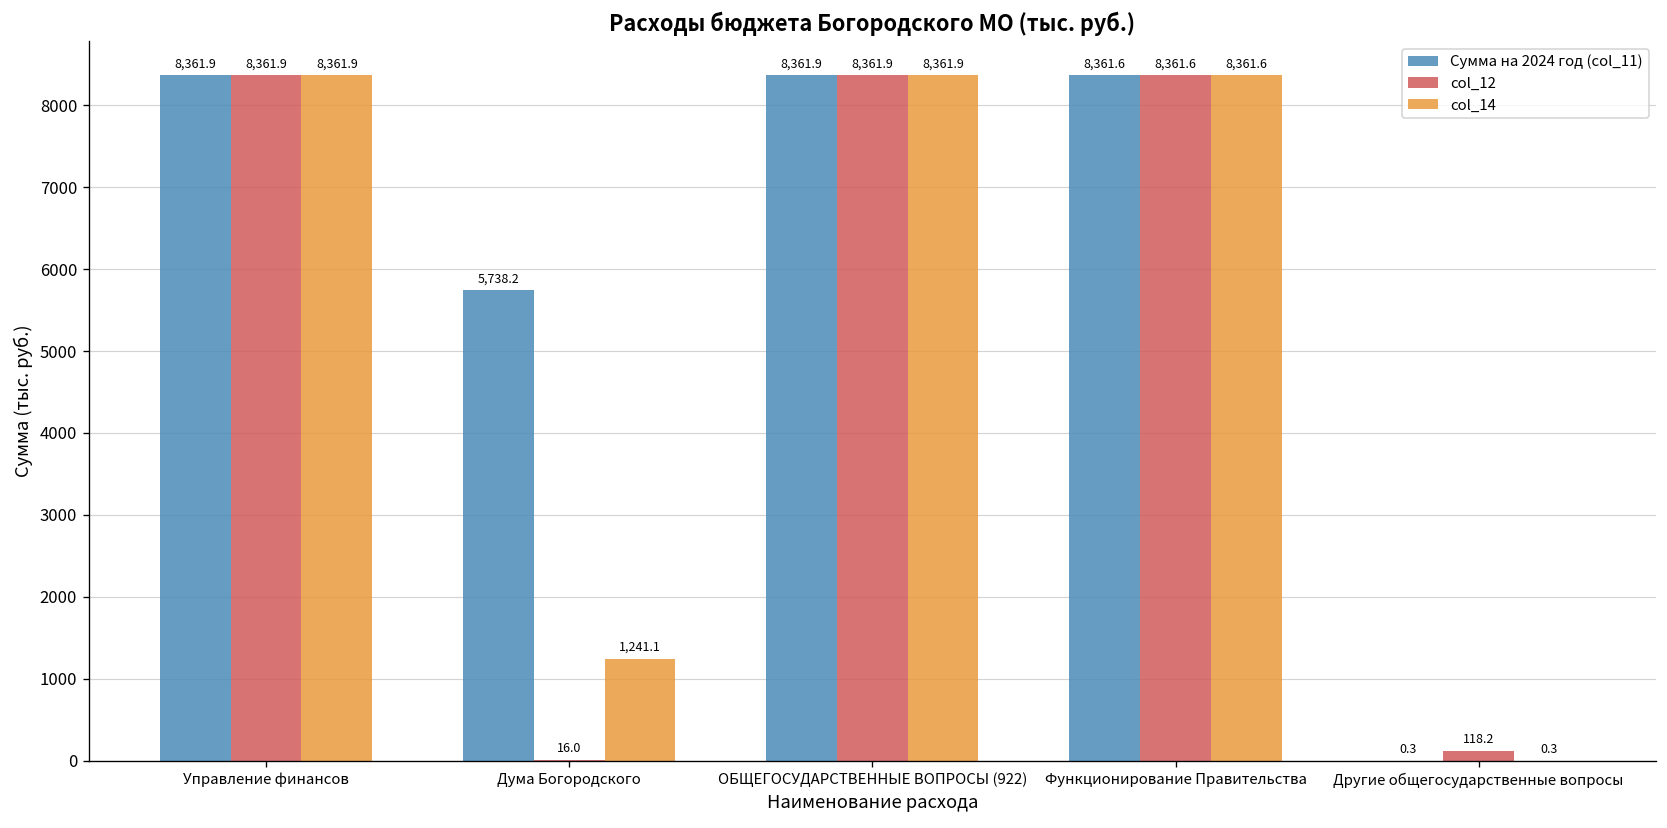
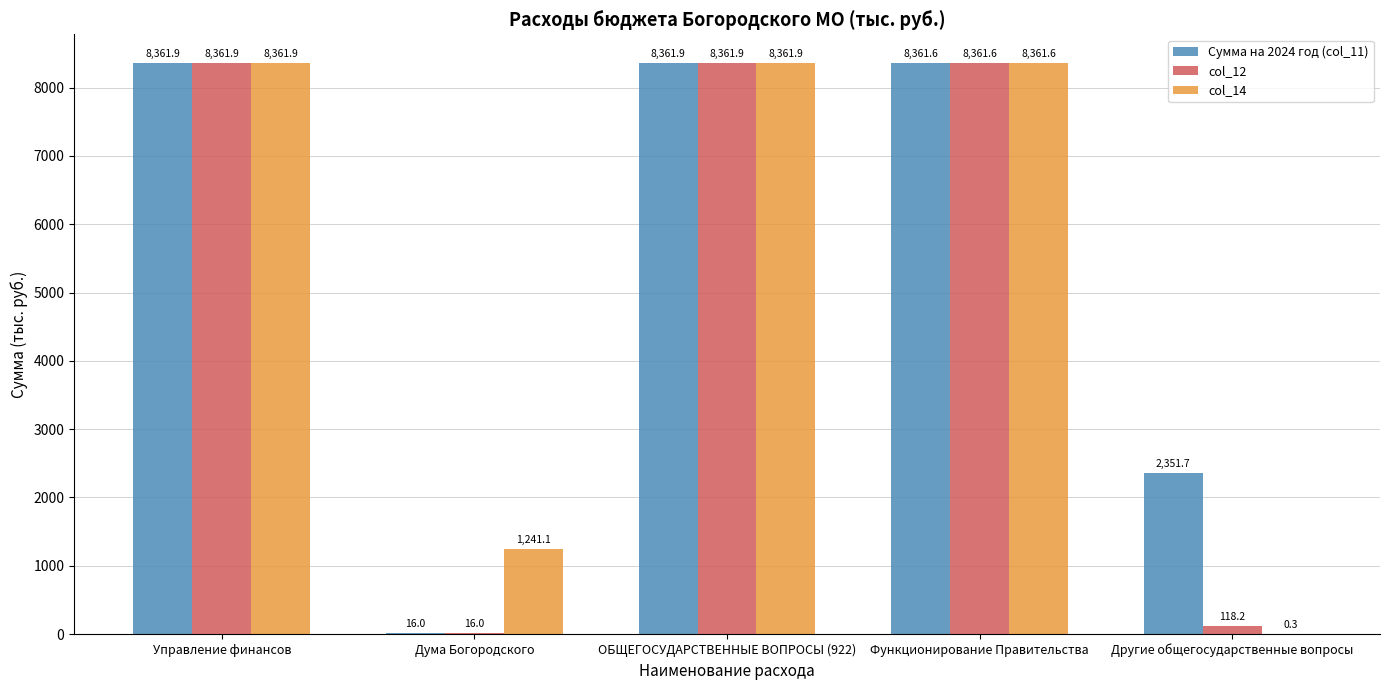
  {
    "Сумма на 2024 год (col_11)": {
      "Управление финансов": "8,361.9",
-     "Дума Богородского": "5,738.2",
+     "Дума Богородского": "16.0",
      "ОБЩЕГОСУДАРСТВЕННЫЕ ВОПРОСЫ (922)": "8,361.9",
      "Функционирование Правительства": "8,361.6",
-     "Другие общегосударственные вопросы": "0.3"
+     "Другие общегосударственные вопросы": "2,351.7"
    },
    "col_12": {
      "Управление финансов": "8,361.9",
      "Дума Богородского": "16.0",
      "ОБЩЕГОСУДАРСТВЕННЫЕ ВОПРОСЫ (922)": "8,361.9",
      "Функционирование Правительства": "8,361.6",
      "Другие общегосударственные вопросы": "118.2"
    },
    "col_14": {
      "Управление финансов": "8,361.9",
      "Дума Богородского": "1,241.1",
      "ОБЩЕГОСУДАРСТВЕННЫЕ ВОПРОСЫ (922)": "8,361.9",
      "Функционирование Правительства": "8,361.6",
      "Другие общегосударственные вопросы": "0.3"
    }
  }
